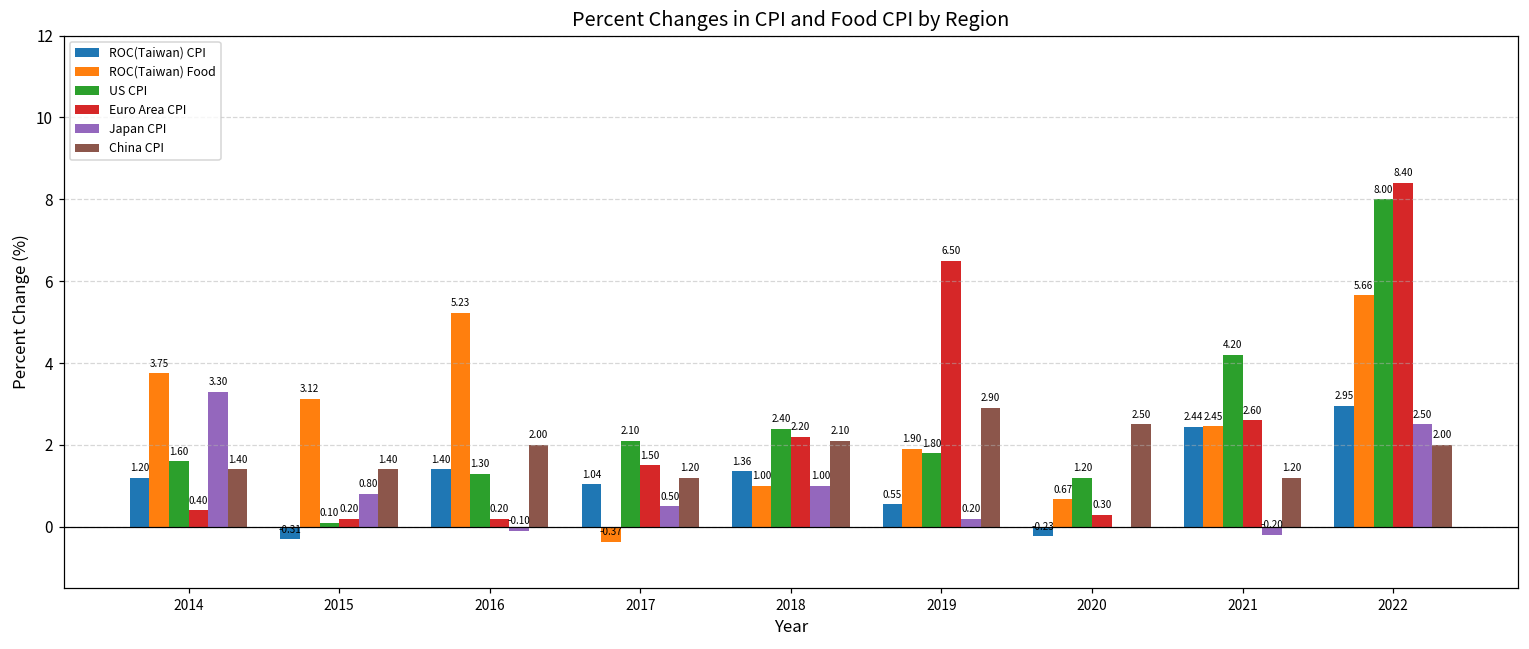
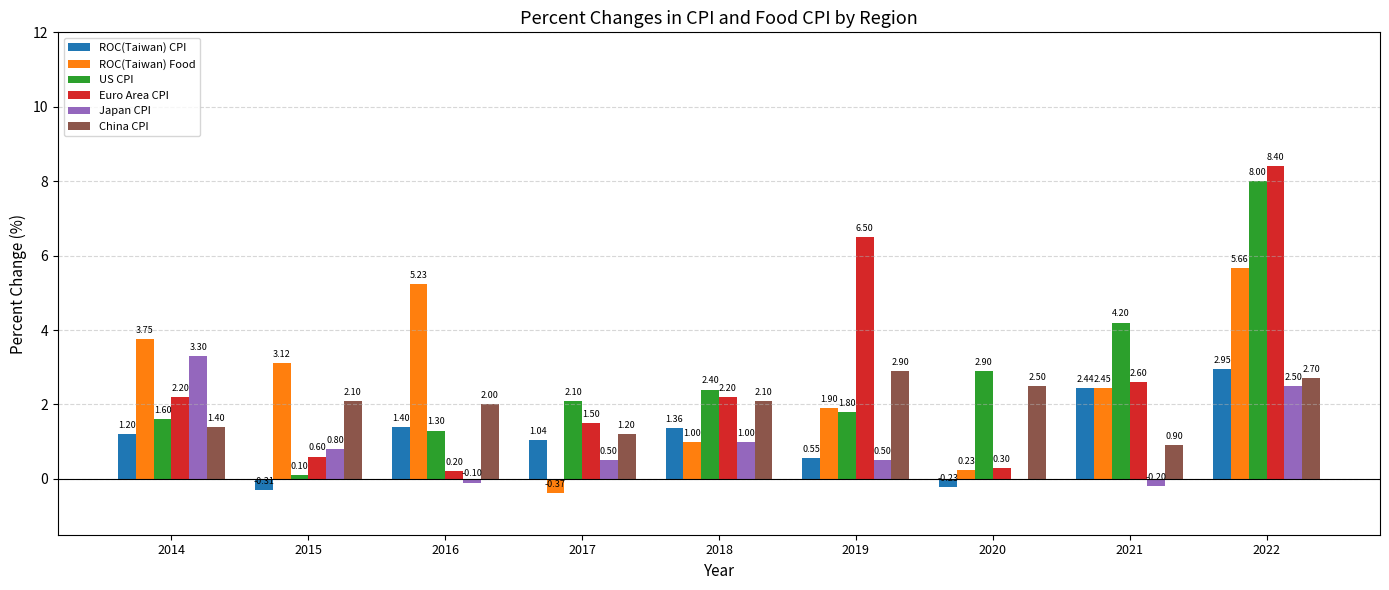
  {
    "ROC(Taiwan) CPI": {
      "2014": 1.20,
      "2015": -0.31,
      "2016": 1.40,
      "2017": 1.04,
      "2018": 1.36,
      "2019": 0.55,
      "2020": -0.23,
      "2021": 2.44,
      "2022": 2.95
    },
    "ROC(Taiwan) Food": {
      "2014": 3.75,
      "2015": 3.12,
      "2016": 5.23,
      "2017": -0.37,
      "2018": 1.00,
      "2019": 1.90,
-     "2020": 0.67,
+     "2020": 0.23,
      "2021": 2.45,
      "2022": 5.66
    },
    "US CPI": {
      "2014": 1.60,
      "2015": 0.10,
      "2016": 1.30,
      "2017": 2.10,
      "2018": 2.40,
      "2019": 1.80,
-     "2020": 1.20,
+     "2020": 2.90,
      "2021": 4.20,
      "2022": 8.00
    },
    "Euro Area CPI": {
-     "2014": 0.40,
-     "2015": 0.20,
+     "2014": 2.20,
+     "2015": 0.60,
      "2016": 0.20,
      "2017": 1.50,
      "2018": 2.20,
      "2019": 6.50,
      "2020": 0.30,
      "2021": 2.60,
      "2022": 8.40
    },
    "Japan CPI": {
      "2014": 3.30,
      "2015": 0.80,
      "2016": -0.10,
      "2017": 0.50,
      "2018": 1.00,
-     "2019": 0.20,
+     "2019": 0.50,
      "2021": -0.20,
      "2022": 2.50
    },
    "China CPI": {
      "2014": 1.40,
-     "2015": 1.40,
+     "2015": 2.10,
      "2016": 2.00,
      "2017": 1.20,
      "2018": 2.10,
      "2019": 2.90,
      "2020": 2.50,
-     "2021": 1.20,
-     "2022": 2.00
+     "2021": 0.90,
+     "2022": 2.70
    }
  }
